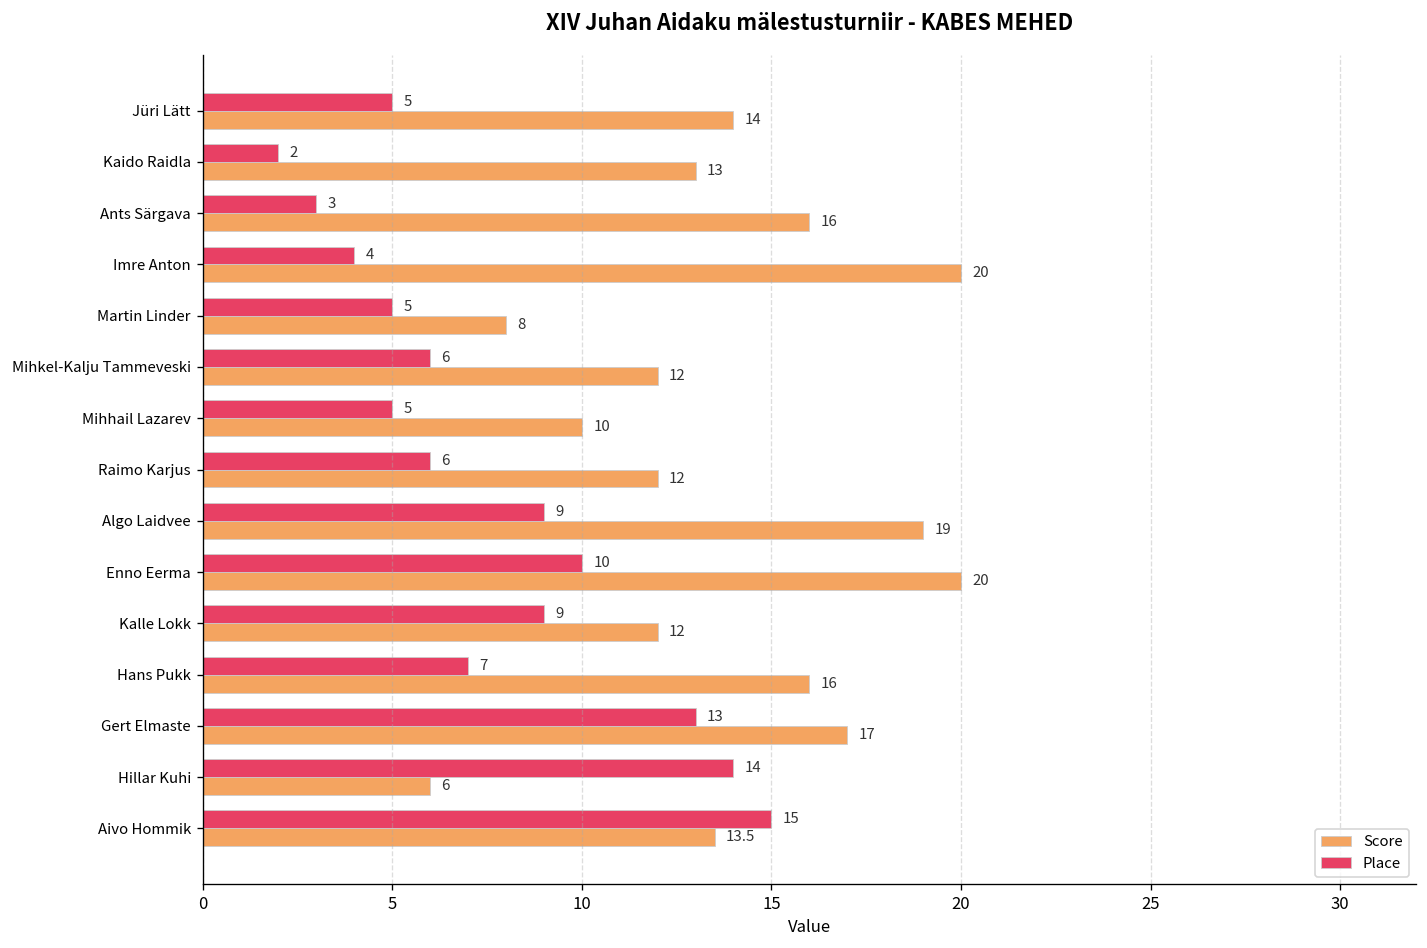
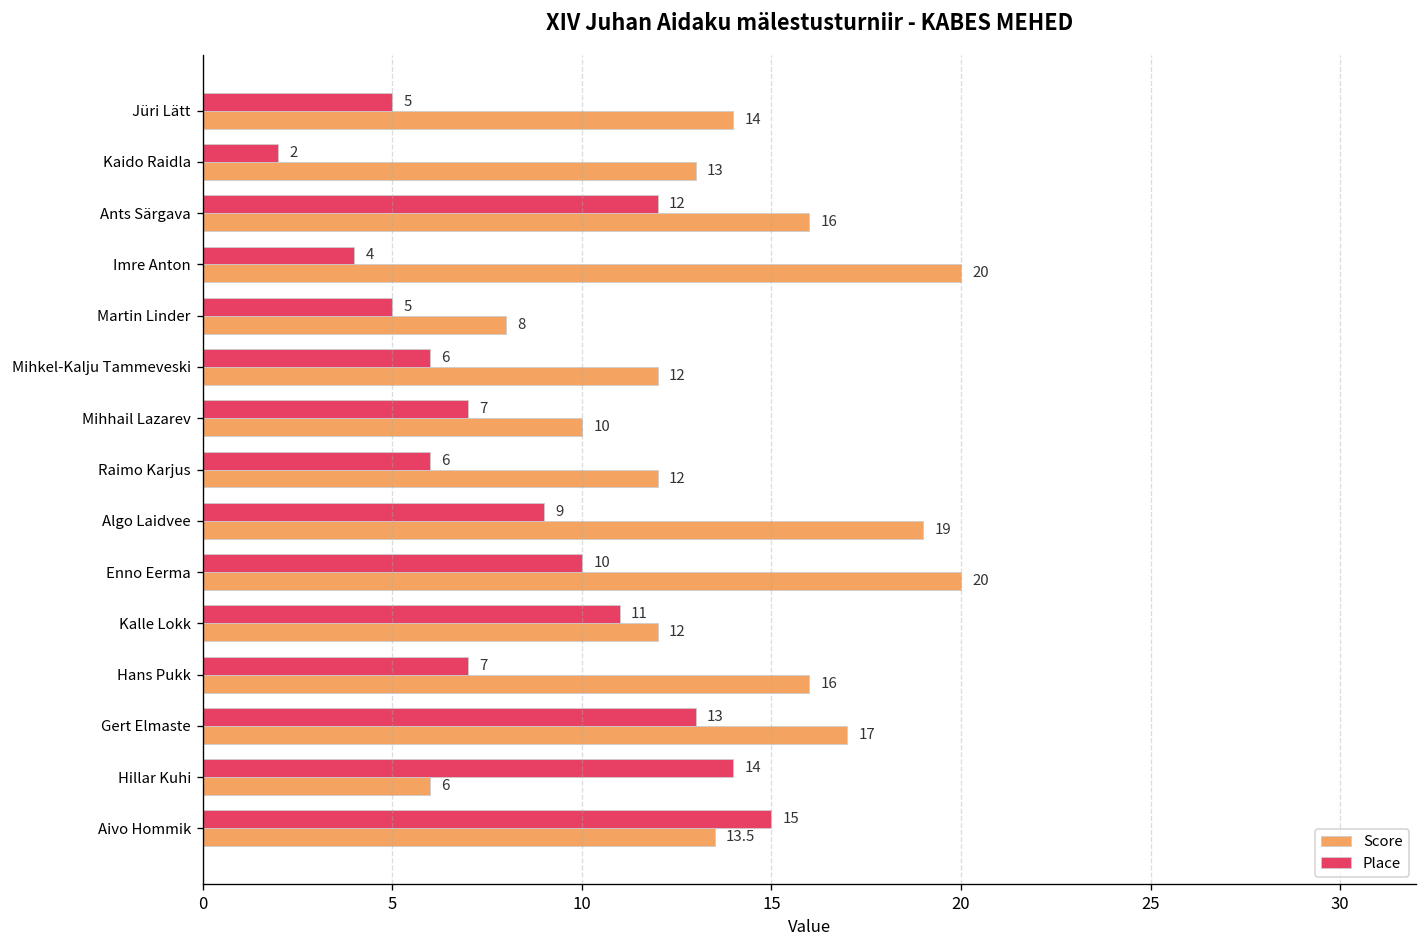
  {
    "Score": {
      "Jüri Lätt": 14,
      "Kaido Raidla": 13,
      "Ants Särgava": 16,
      "Imre Anton": 20,
      "Martin Linder": 8,
      "Mihkel-Kalju Tammeveski": 12,
      "Mihhail Lazarev": 10,
      "Raimo Karjus": 12,
      "Algo Laidvee": 19,
      "Enno Eerma": 20,
      "Kalle Lokk": 12,
      "Hans Pukk": 16,
      "Gert Elmaste": 17,
      "Hillar Kuhi": 6,
      "Aivo Hommik": 13.5
    },
    "Place": {
      "Jüri Lätt": 5,
      "Kaido Raidla": 2,
-     "Ants Särgava": 3,
+     "Ants Särgava": 12,
      "Imre Anton": 4,
      "Martin Linder": 5,
      "Mihkel-Kalju Tammeveski": 6,
-     "Mihhail Lazarev": 5,
+     "Mihhail Lazarev": 7,
      "Raimo Karjus": 6,
      "Algo Laidvee": 9,
      "Enno Eerma": 10,
-     "Kalle Lokk": 9,
+     "Kalle Lokk": 11,
      "Hans Pukk": 7,
      "Gert Elmaste": 13,
      "Hillar Kuhi": 14,
      "Aivo Hommik": 15
    }
  }
